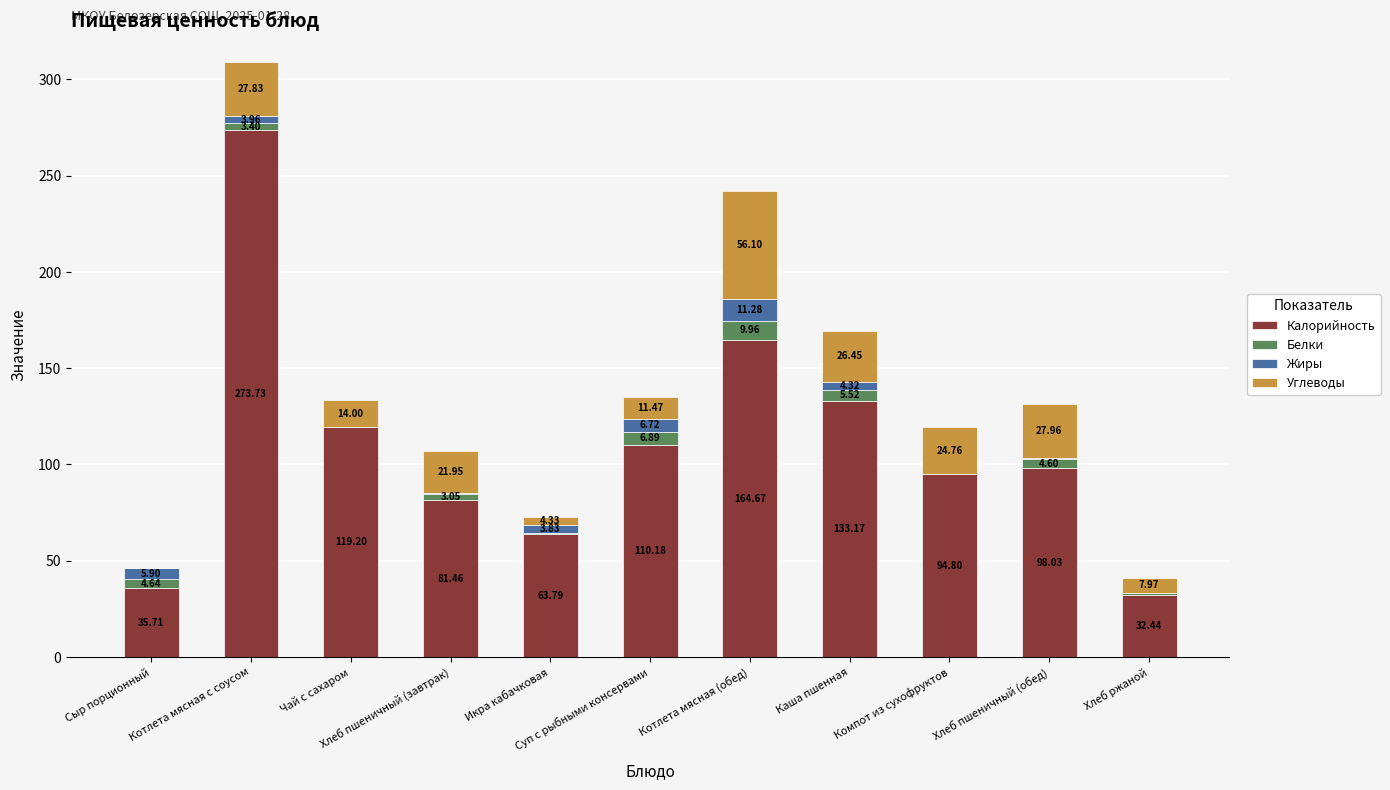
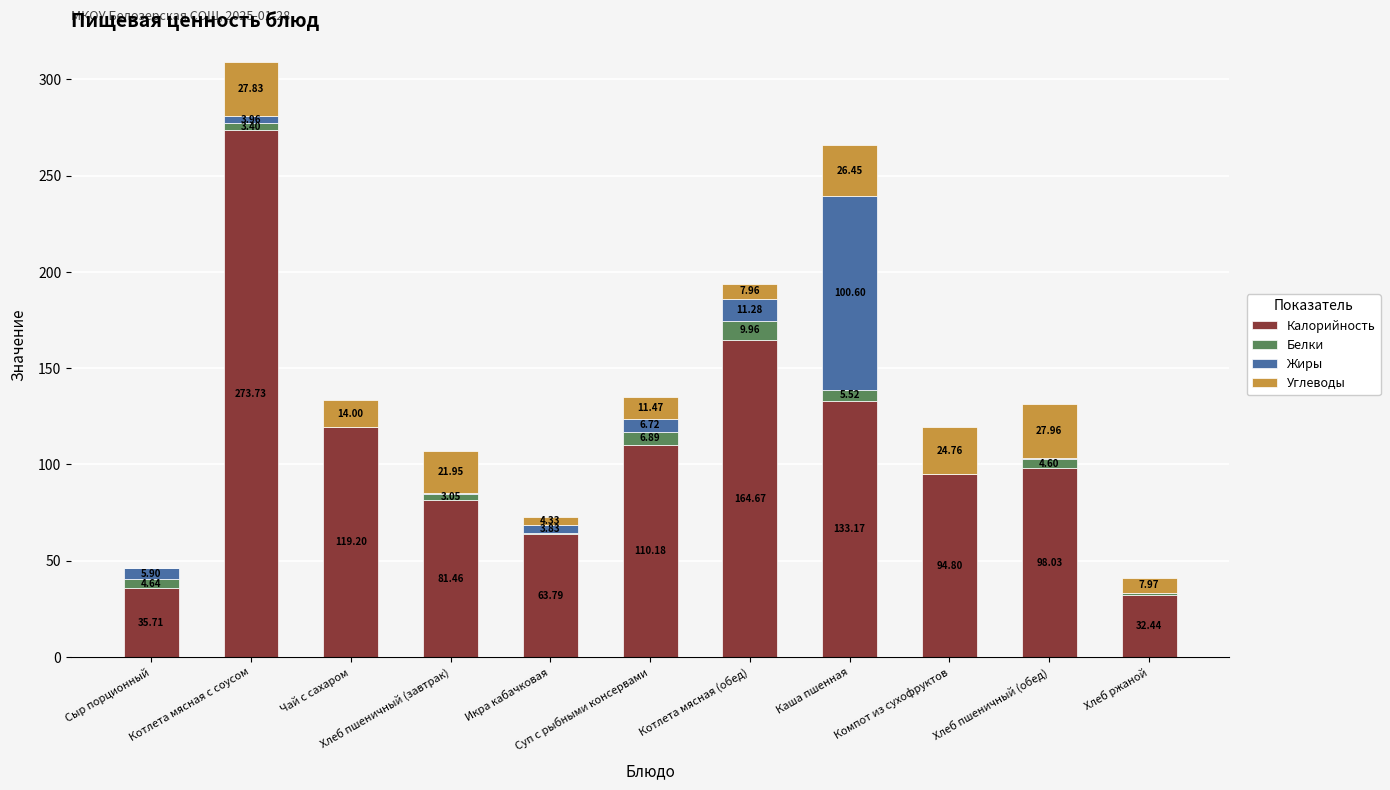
  {
    "Калорийность": {
      "Сыр порционный": 35.71,
      "Котлета мясная с соусом": 273.73,
      "Чай с сахаром": 119.20,
      "Хлеб пшеничный (завтрак)": 81.46,
      "Икра кабачковая": 63.79,
      "Суп с рыбными консервами": 110.18,
      "Котлета мясная (обед)": 164.67,
      "Каша пшенная": 133.17,
      "Компот из сухофруктов": 94.80,
      "Хлеб пшеничный (обед)": 98.03,
      "Хлеб ржаной": 32.44
    },
    "Белки": {
      "Сыр порционный": 4.64,
      "Хлеб пшеничный (завтрак)": 3.05,
      "Суп с рыбными консервами": 6.89,
      "Котлета мясная (обед)": 9.96,
      "Каша пшенная": 5.52,
      "Хлеб пшеничный (обед)": 4.60
    },
    "Жиры": {
      "Сыр порционный": 5.90,
      "Суп с рыбными консервами": 6.72,
      "Котлета мясная (обед)": 11.28,
-     "Каша пшенная": 4.32
+     "Каша пшенная": 100.60
    },
    "Углеводы": {
      "Котлета мясная с соусом": 27.83,
      "Чай с сахаром": 14.00,
      "Хлеб пшеничный (завтрак)": 21.95,
      "Суп с рыбными консервами": 11.47,
-     "Котлета мясная (обед)": 56.10,
+     "Котлета мясная (обед)": 7.96,
      "Каша пшенная": 26.45,
      "Компот из сухофруктов": 24.76,
      "Хлеб пшеничный (обед)": 27.96,
      "Хлеб ржаной": 7.97
    }
  }
